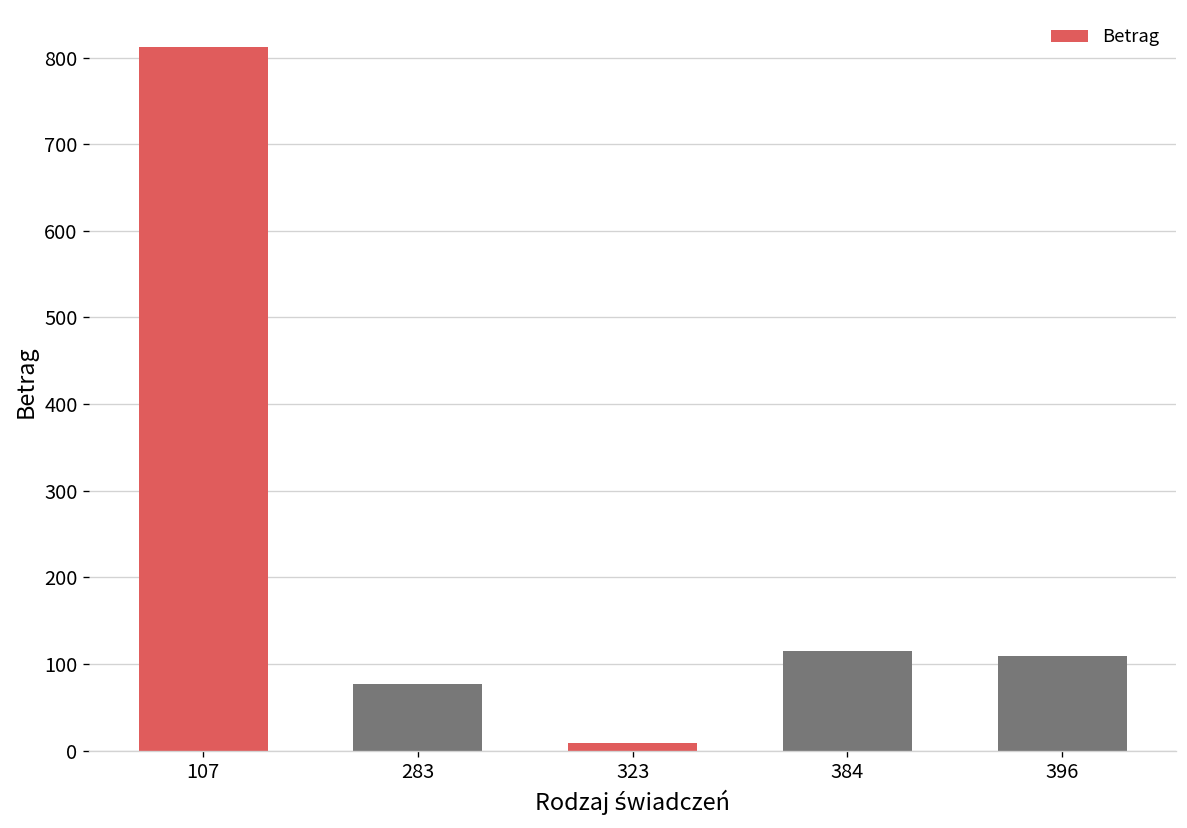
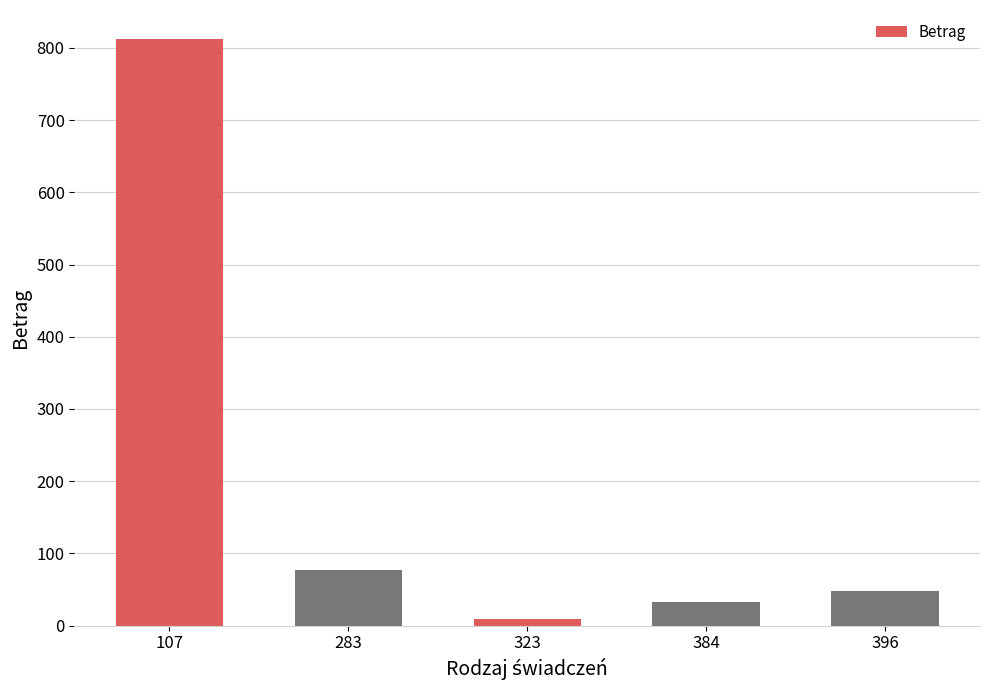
  {
    "107": 810,
    "283": 80,
    "323": 10,
-   "384": 110,
-   "396": 110
+   "384": 30,
+   "396": 50
  }
